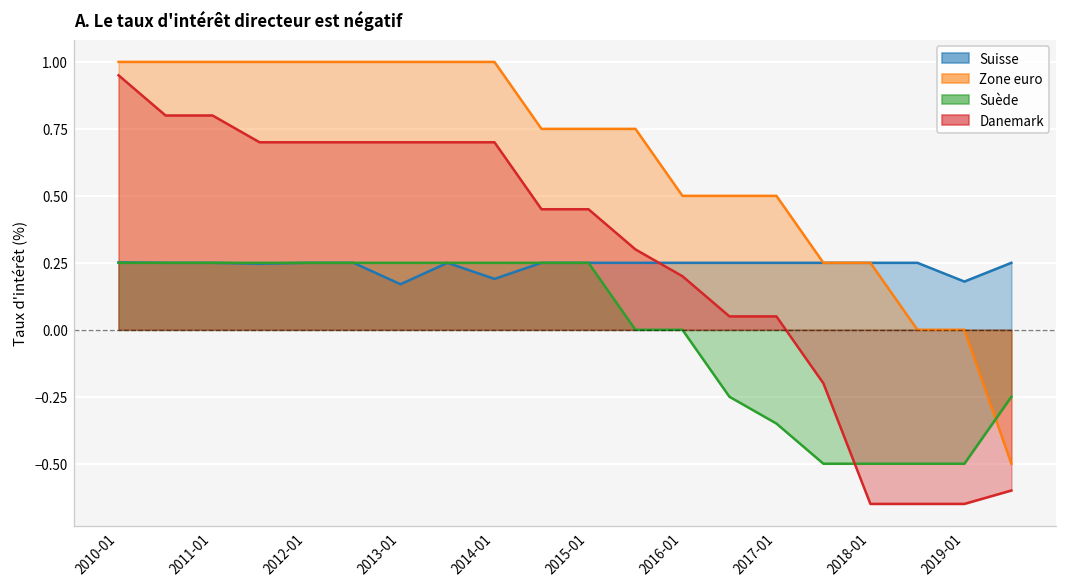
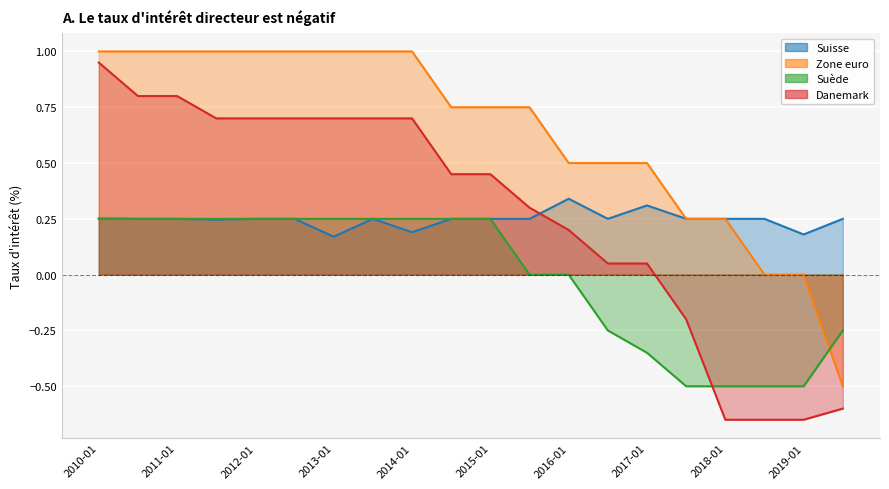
  {
    "Suisse": {
      "2013-01": 0.17,
      "2014-01": 0.19,
-     "2016-01": 0.25,
-     "2017-01": 0.25,
+     "2016-01": 0.34,
+     "2017-01": 0.31,
      "2019-01": 0.18
    }
  }
